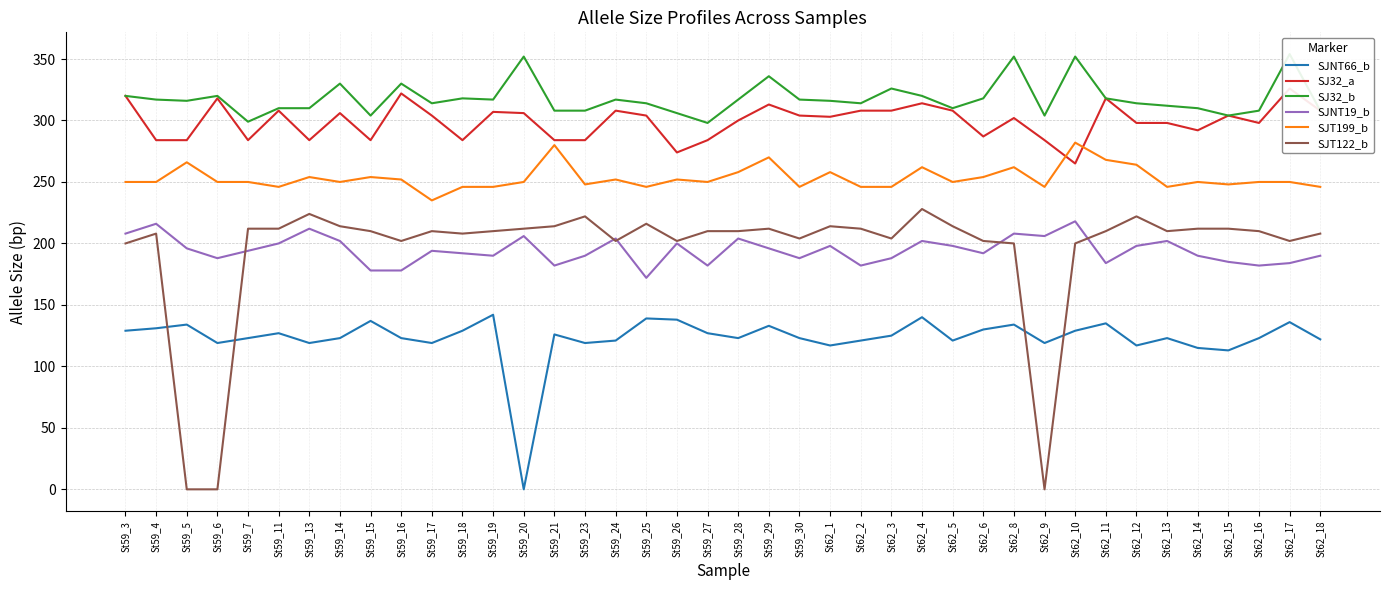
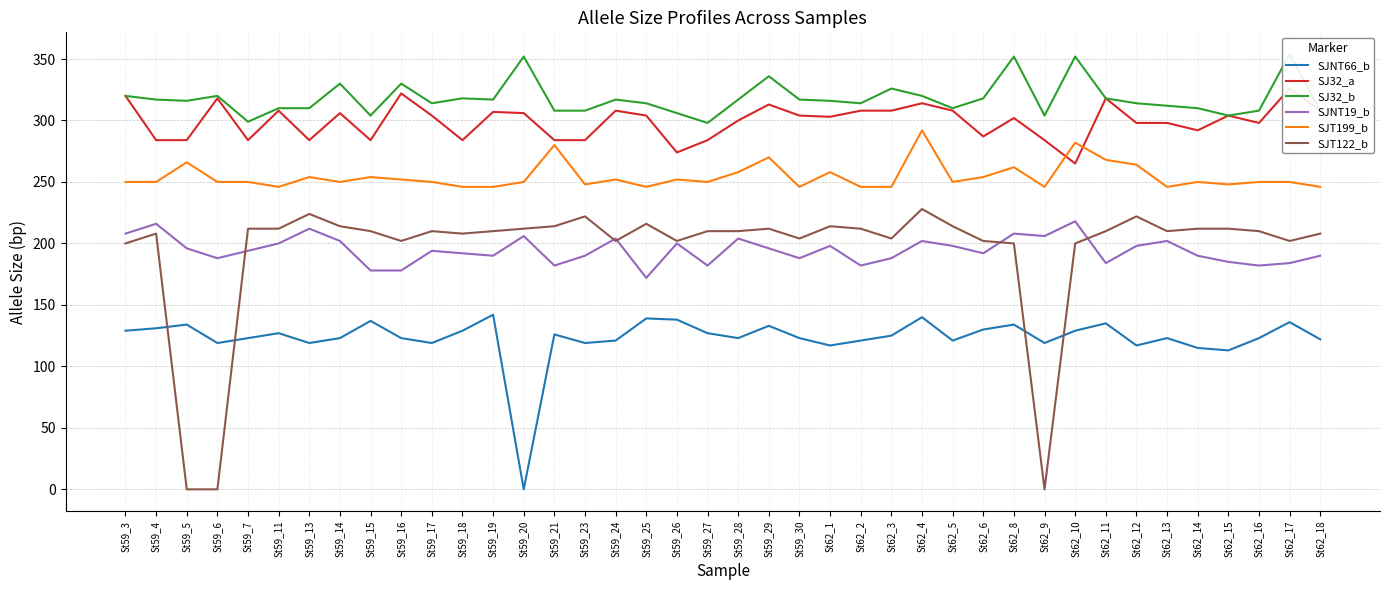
  {
    "SJT199_b": {
      "St59_3": 250,
      "St59_4": 250,
      "St59_5": 266,
      "St59_6": 250,
      "St59_7": 250,
      "St59_11": 246,
      "St59_13": 254,
      "St59_14": 250,
      "St59_15": 254,
      "St59_16": 252,
-     "St59_17": 235,
+     "St59_17": 250,
      "St59_18": 246,
      "St59_19": 246,
      "St59_20": 250,
      "St59_21": 280,
      "St59_23": 248,
      "St59_24": 252,
      "St59_25": 246,
      "St59_26": 252,
      "St59_27": 250,
      "St59_28": 258,
      "St59_29": 270,
      "St59_30": 246,
      "St62_1": 258,
      "St62_2": 246,
      "St62_3": 246,
-     "St62_4": 262,
+     "St62_4": 292,
      "St62_5": 250,
      "St62_6": 254,
      "St62_8": 262,
      "St62_9": 246,
      "St62_10": 282,
      "St62_11": 268,
      "St62_12": 264,
      "St62_13": 246,
      "St62_14": 250,
      "St62_15": 248,
      "St62_16": 250,
      "St62_17": 250,
      "St62_18": 246
    }
  }
